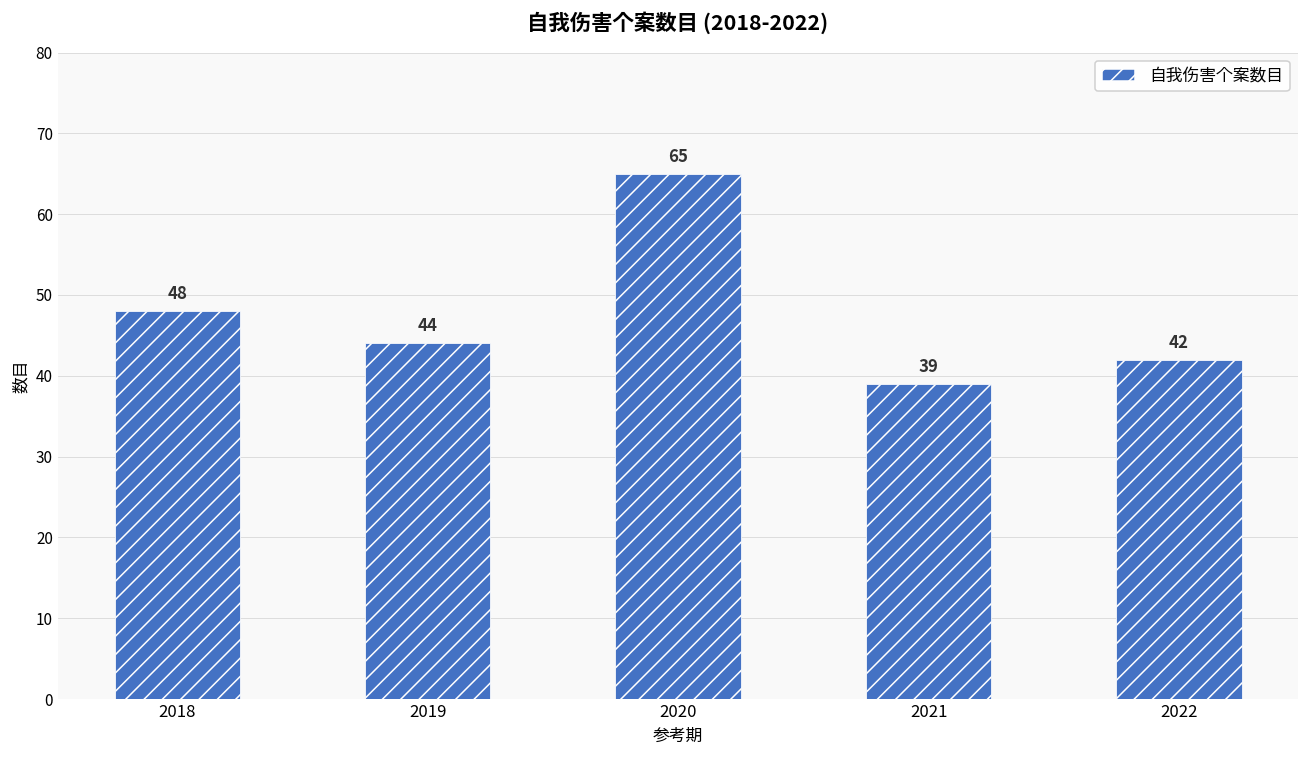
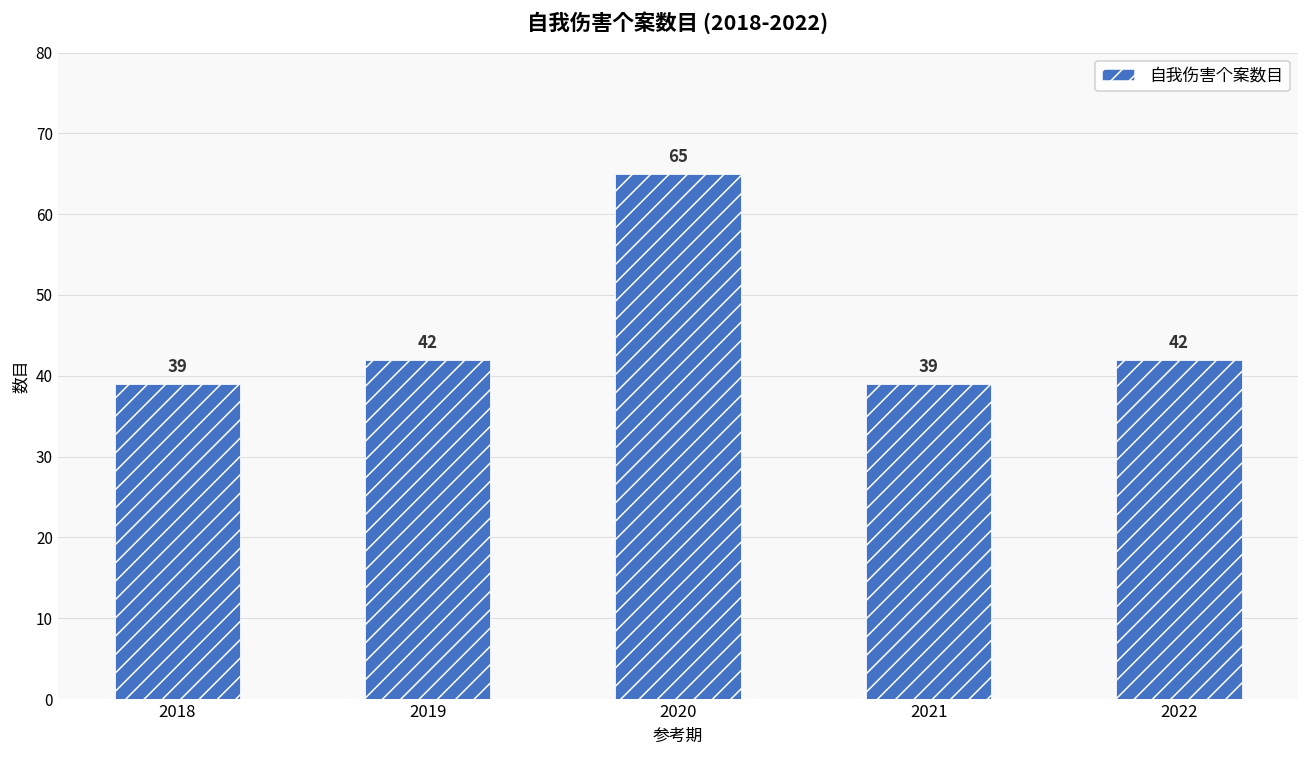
  {
-   "2018": 48,
-   "2019": 44,
+   "2018": 39,
+   "2019": 42,
    "2020": 65,
    "2021": 39,
    "2022": 42
  }
